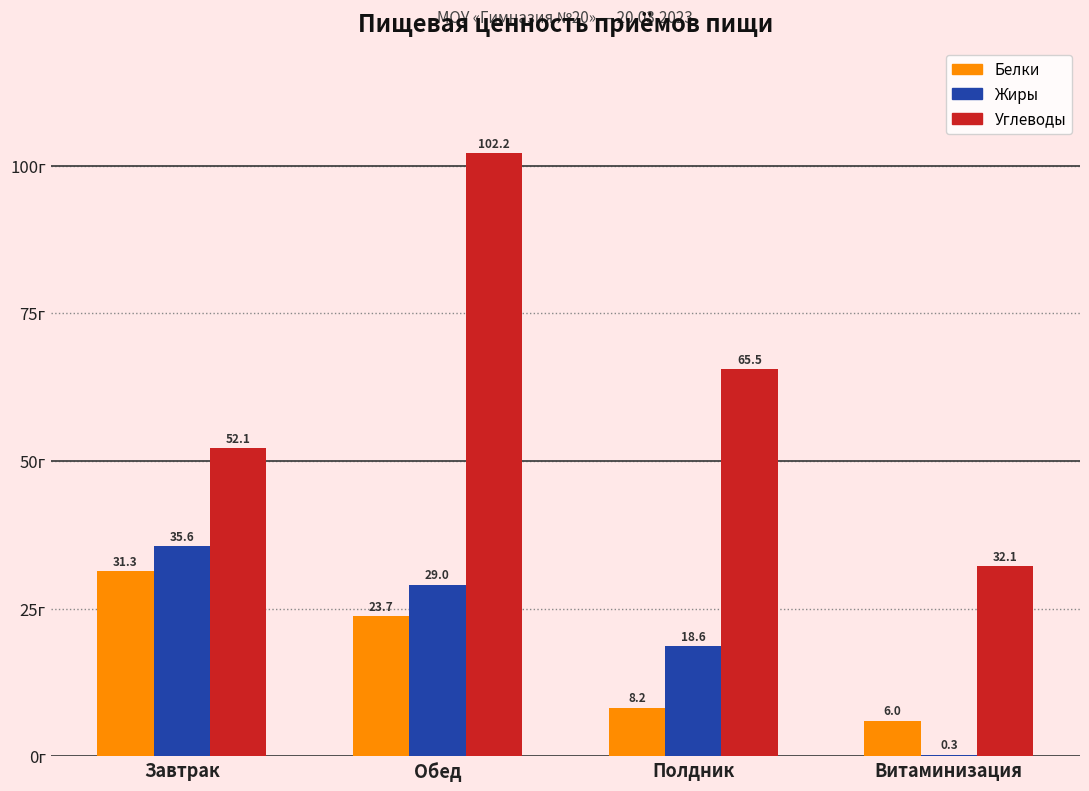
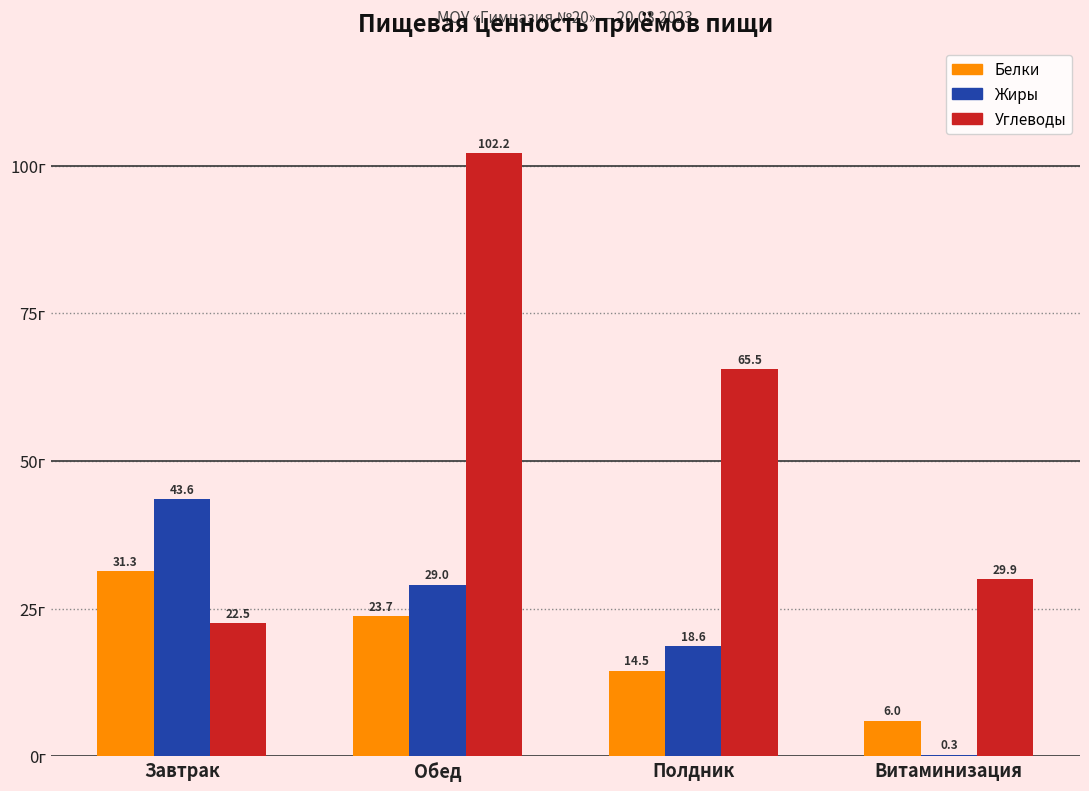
  {
    "Белки": {
      "Завтрак": 31.3,
      "Обед": 23.7,
-     "Полдник": 8.2,
+     "Полдник": 14.5,
      "Витаминизация": 6.0
    },
    "Жиры": {
-     "Завтрак": 35.6,
+     "Завтрак": 43.6,
      "Обед": 29.0,
      "Полдник": 18.6,
      "Витаминизация": 0.3
    },
    "Углеводы": {
-     "Завтрак": 52.1,
+     "Завтрак": 22.5,
      "Обед": 102.2,
      "Полдник": 65.5,
-     "Витаминизация": 32.1
+     "Витаминизация": 29.9
    }
  }
